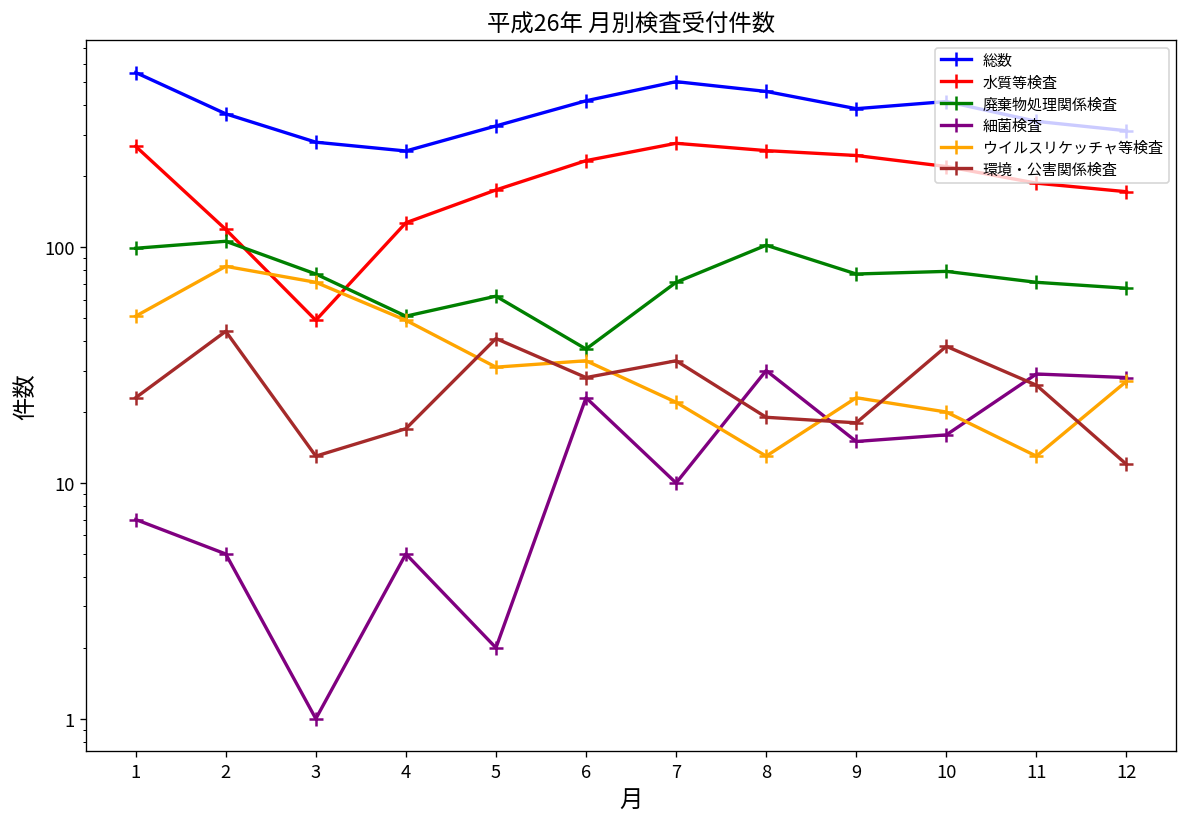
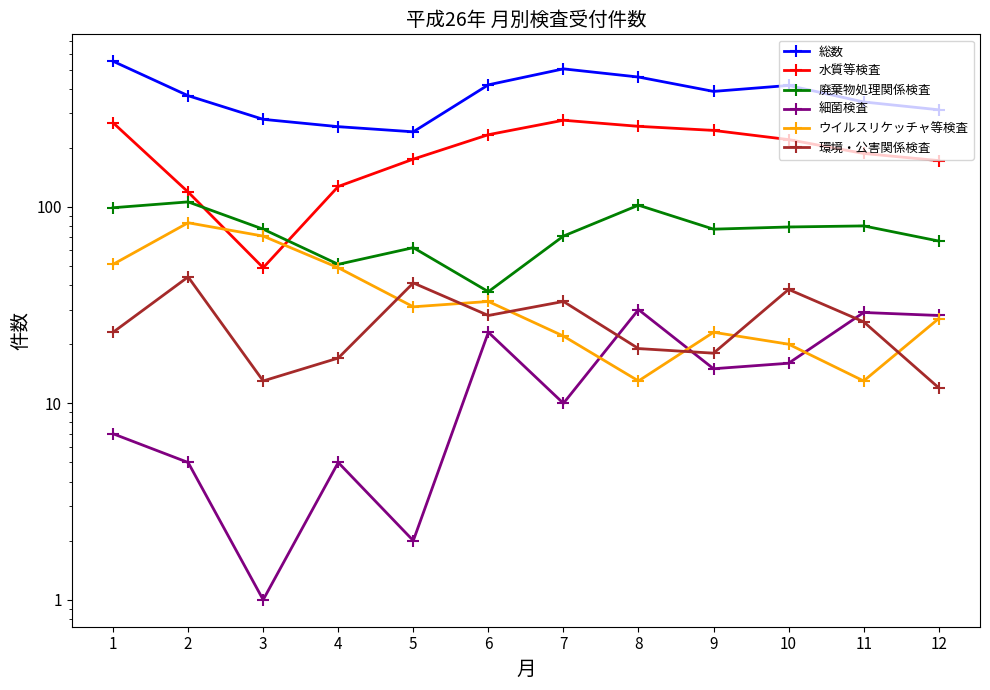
  {
    "総数": {
      "1": 550,
      "2": 370,
      "3": 280,
      "4": 260,
-     "5": 330,
+     "5": 240,
      "6": 420,
      "7": 500,
      "8": 460,
      "9": 390
    },
    "水質等検査": {
      "1": 270,
      "2": 120,
      "3": 49,
      "4": 130,
      "5": 180,
      "6": 230,
      "7": 280,
      "8": 260,
      "9": 250,
      "12": 170
    },
    "廃棄物処理関係検査": {
      "1": 100,
      "2": 110,
      "3": 77,
      "4": 51,
      "5": 62,
      "6": 37,
      "7": 71,
      "8": 100,
      "9": 77,
      "10": 79,
-     "11": 71,
+     "11": 80,
      "12": 67
    },
    "細菌検査": {
      "1": 7,
      "2": 5,
      "3": 1,
      "4": 5,
      "5": 2,
      "6": 23,
      "7": 10,
      "8": 30,
      "9": 15,
      "10": 16,
      "11": 29,
      "12": 28
    },
    "ウイルスリケッチャ等検査": {
      "1": 51,
      "2": 83,
      "3": 71,
      "4": 49,
      "5": 31,
      "6": 33,
      "7": 22,
      "8": 13,
      "9": 23,
      "10": 20,
      "11": 13,
      "12": 27
    },
    "環境・公害関係検査": {
      "1": 23,
      "2": 44,
      "3": 13,
      "4": 17,
      "5": 41,
      "6": 28,
      "7": 33,
      "8": 19,
      "9": 18,
      "10": 38,
      "11": 26,
      "12": 12
    }
  }
